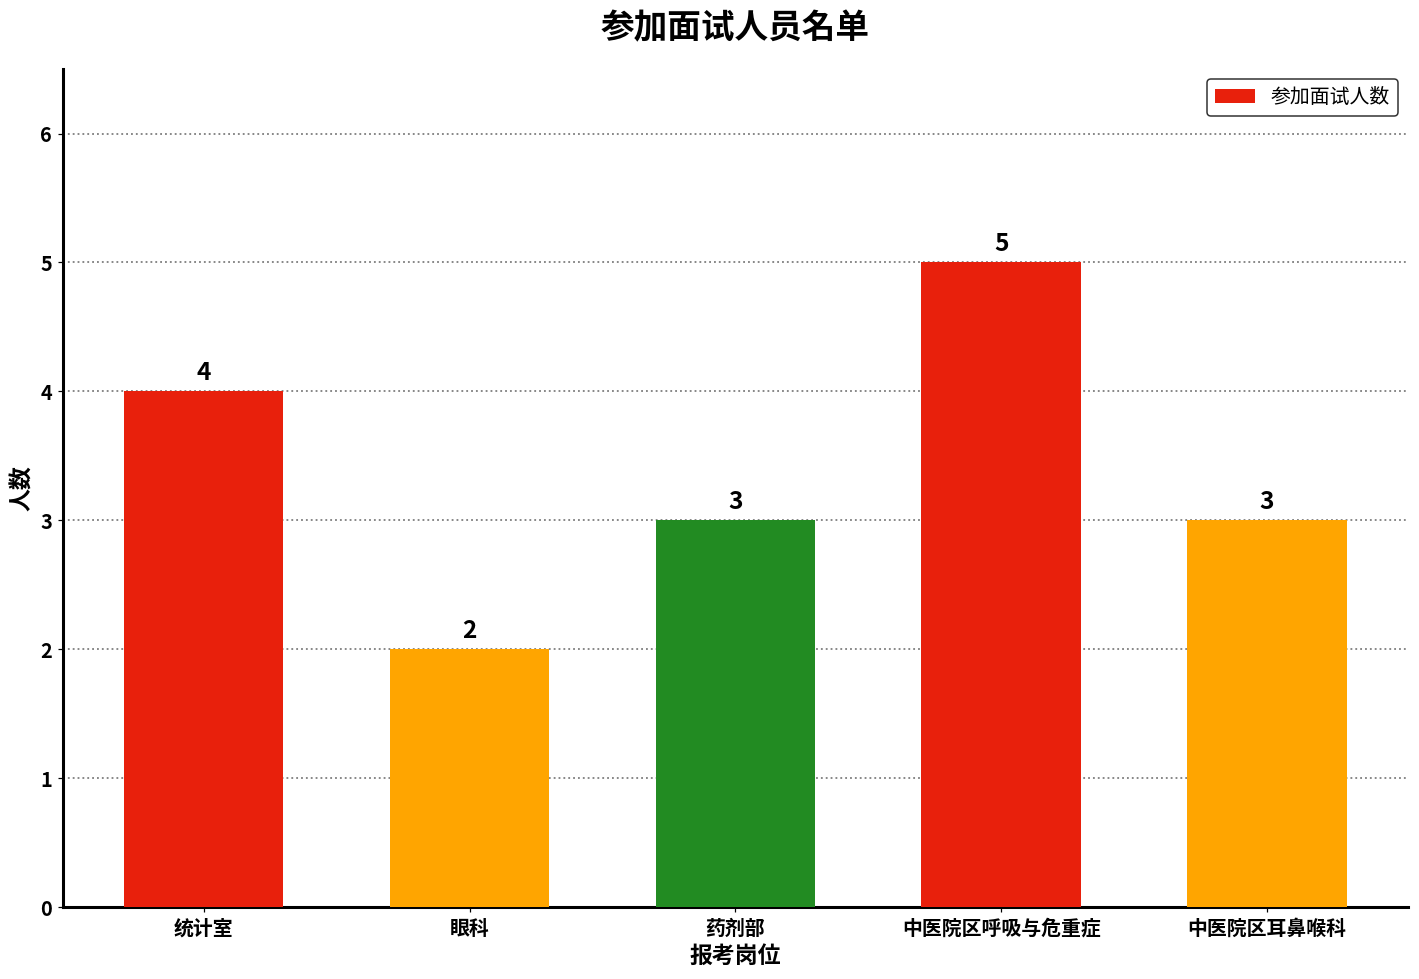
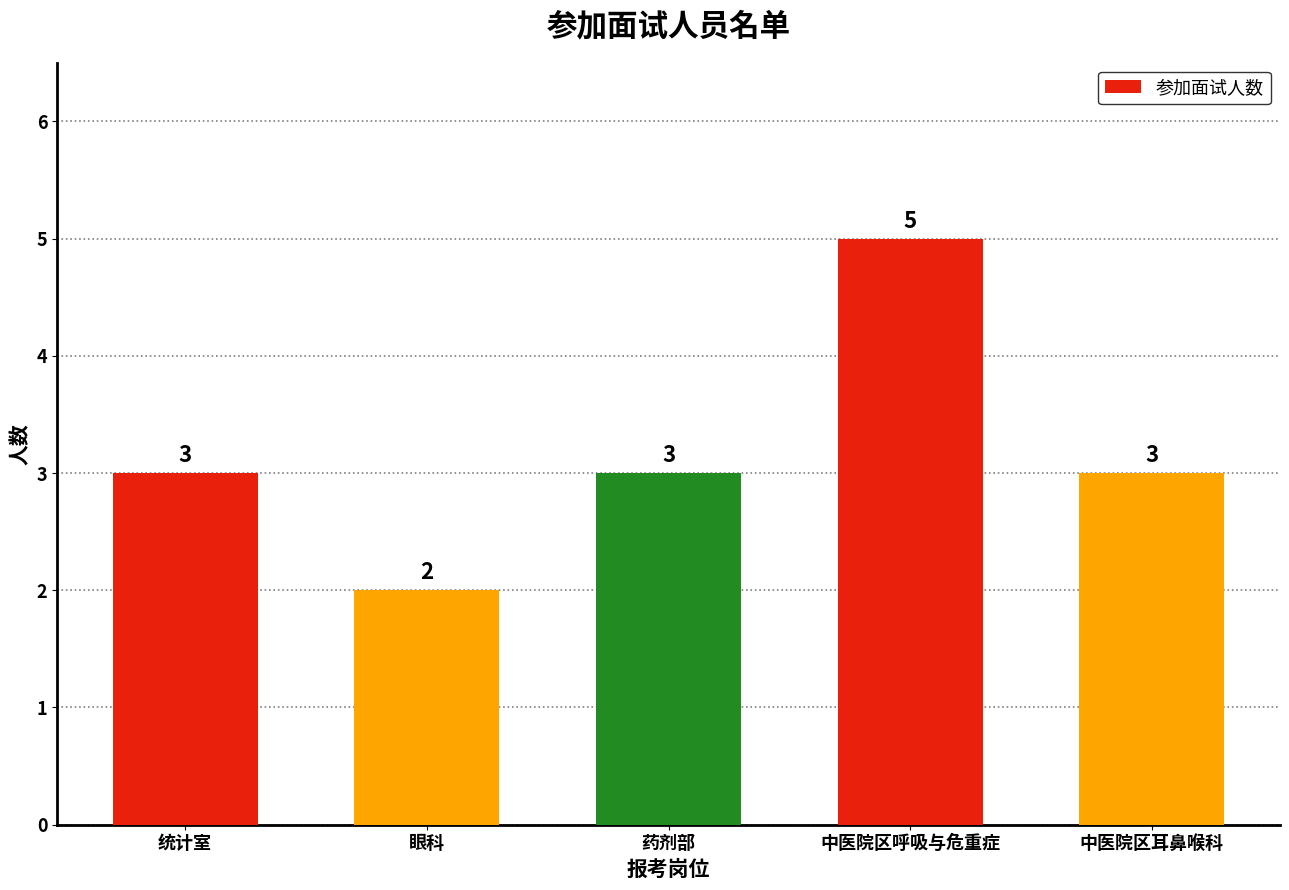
  {
-   "统计室": 4,
+   "统计室": 3,
    "眼科": 2,
    "药剂部": 3,
    "中医院区呼吸与危重症": 5,
    "中医院区耳鼻喉科": 3
  }
